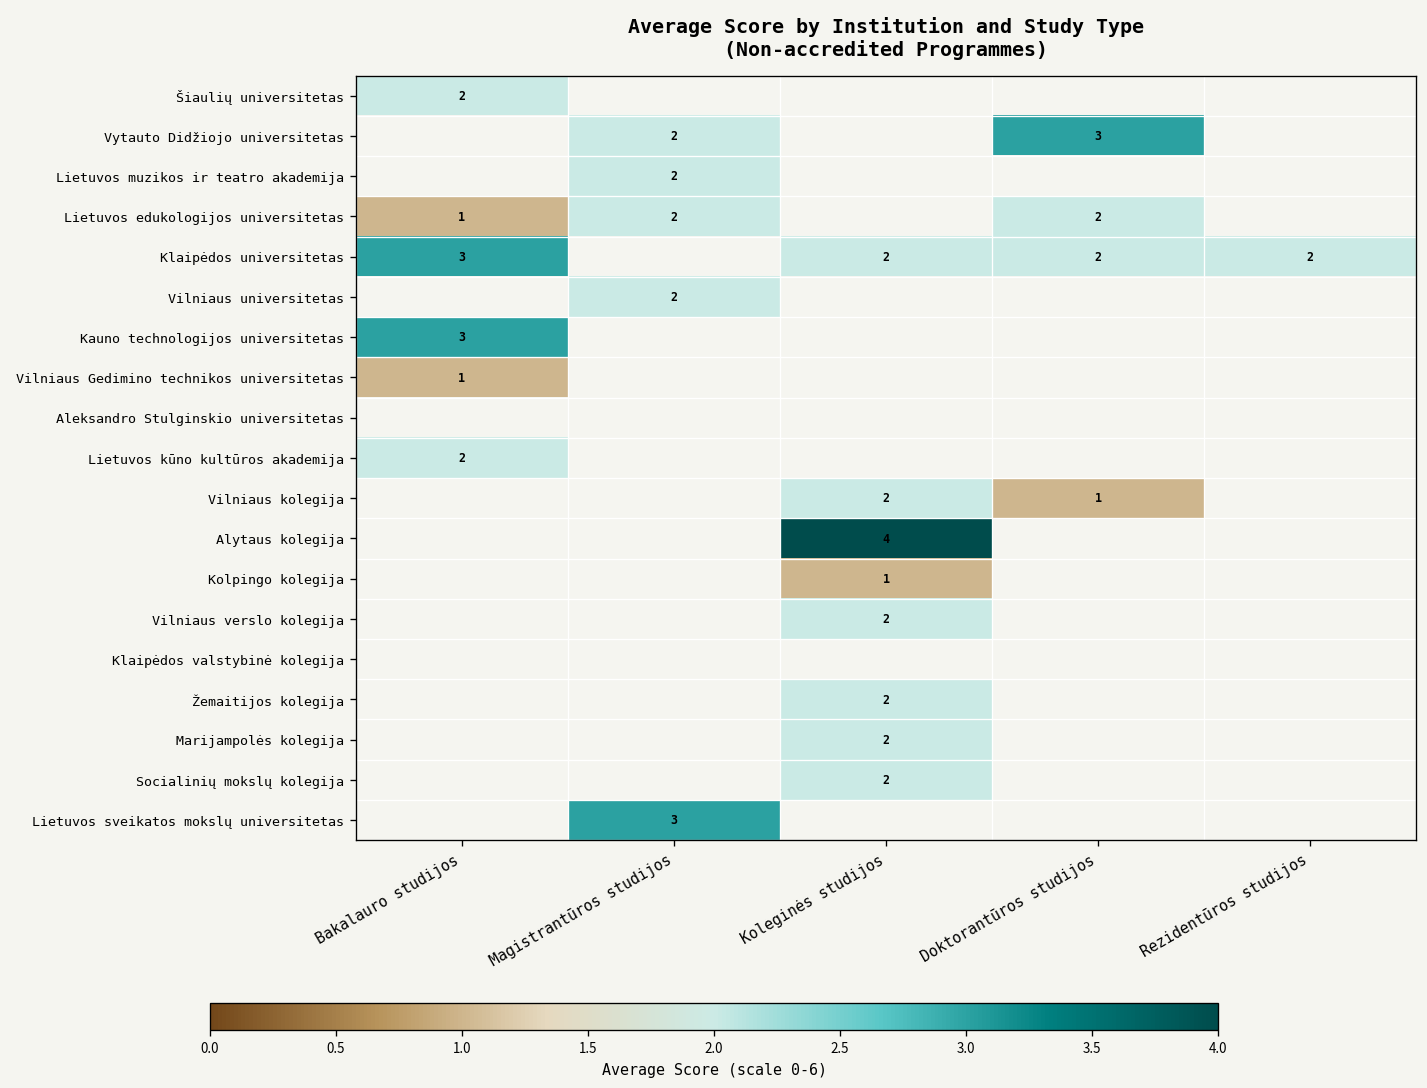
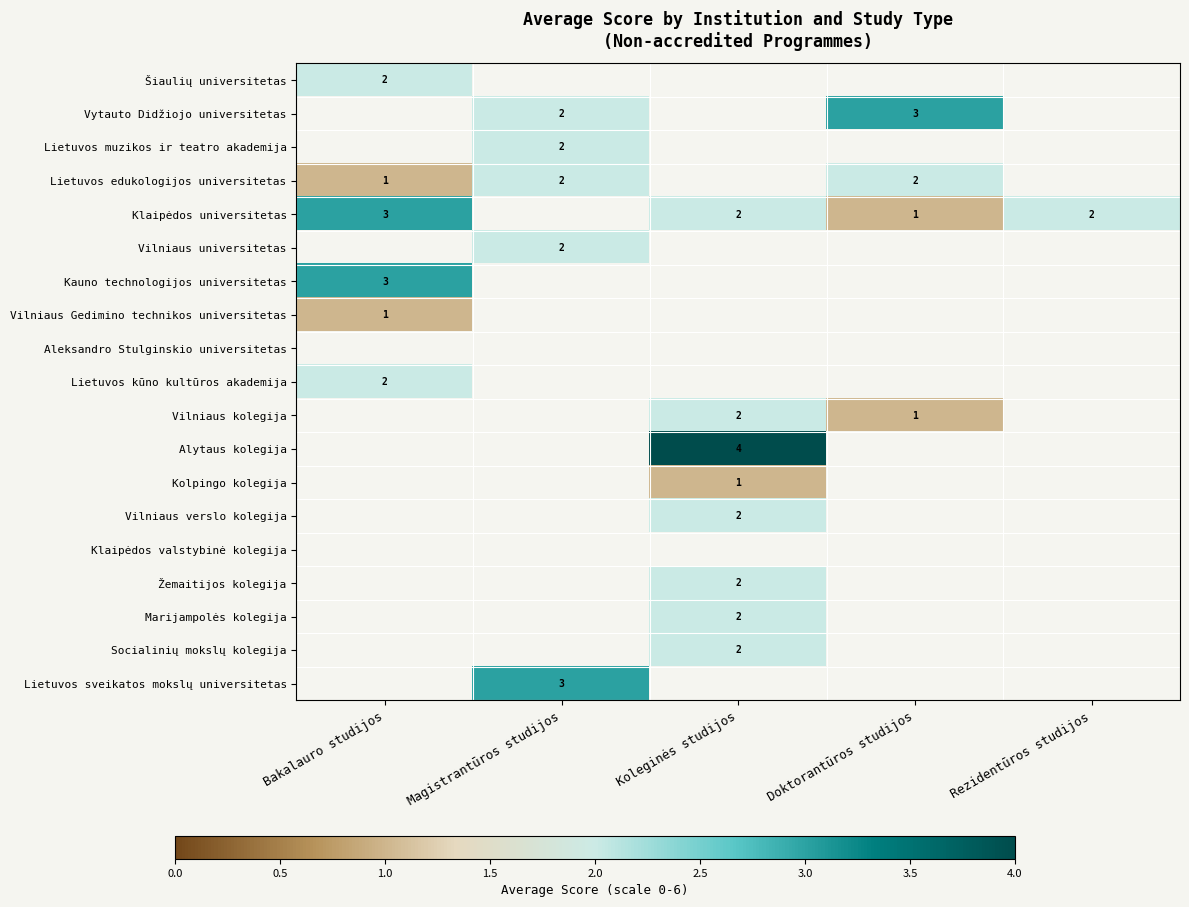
  {
    "Šiaulių universitetas": {
      "Bakalauro studijos": 2
    },
    "Vytauto Didžiojo universitetas": {
      "Magistrantūros studijos": 2,
      "Doktorantūros studijos": 3
    },
    "Lietuvos muzikos ir teatro akademija": {
      "Magistrantūros studijos": 2
    },
    "Lietuvos edukologijos universitetas": {
      "Bakalauro studijos": 1,
      "Magistrantūros studijos": 2,
      "Doktorantūros studijos": 2
    },
    "Klaipėdos universitetas": {
      "Bakalauro studijos": 3,
      "Koleginės studijos": 2,
-     "Doktorantūros studijos": 2,
+     "Doktorantūros studijos": 1,
      "Rezidentūros studijos": 2
    },
    "Vilniaus universitetas": {
      "Magistrantūros studijos": 2
    },
    "Kauno technologijos universitetas": {
      "Bakalauro studijos": 3
    },
    "Vilniaus Gedimino technikos universitetas": {
      "Bakalauro studijos": 1
    },
    "Lietuvos kūno kultūros akademija": {
      "Bakalauro studijos": 2
    },
    "Vilniaus kolegija": {
      "Koleginės studijos": 2,
      "Doktorantūros studijos": 1
    },
    "Alytaus kolegija": {
      "Koleginės studijos": 4
    },
    "Kolpingo kolegija": {
      "Koleginės studijos": 1
    },
    "Vilniaus verslo kolegija": {
      "Koleginės studijos": 2
    },
    "Žemaitijos kolegija": {
      "Koleginės studijos": 2
    },
    "Marijampolės kolegija": {
      "Koleginės studijos": 2
    },
    "Socialinių mokslų kolegija": {
      "Koleginės studijos": 2
    },
    "Lietuvos sveikatos mokslų universitetas": {
      "Magistrantūros studijos": 3
    }
  }
